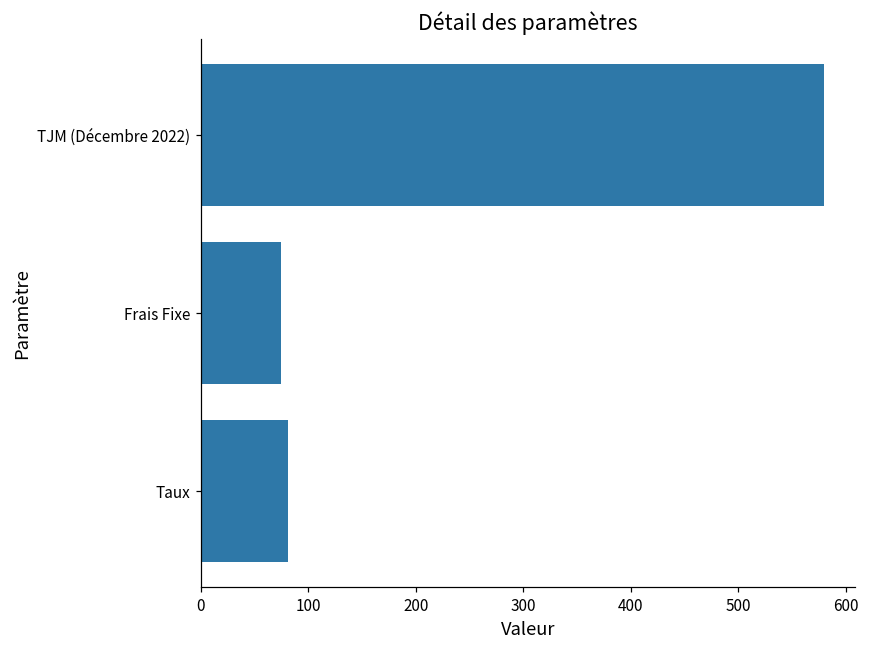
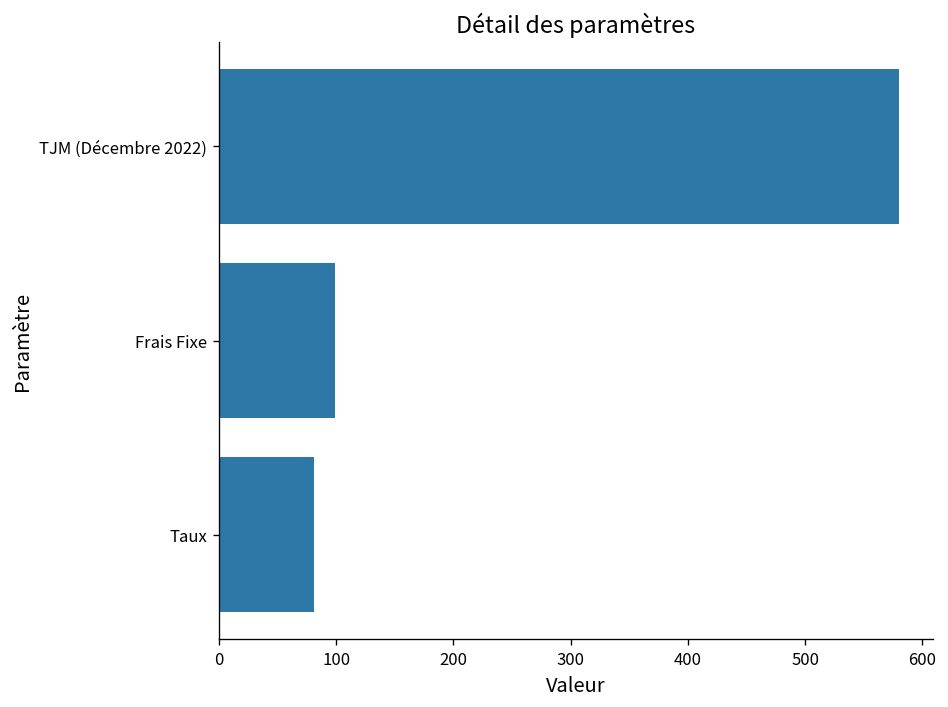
  {
    "TJM (Décembre 2022)": 580,
-   "Frais Fixe": 80,
+   "Frais Fixe": 100,
    "Taux": 80
  }
